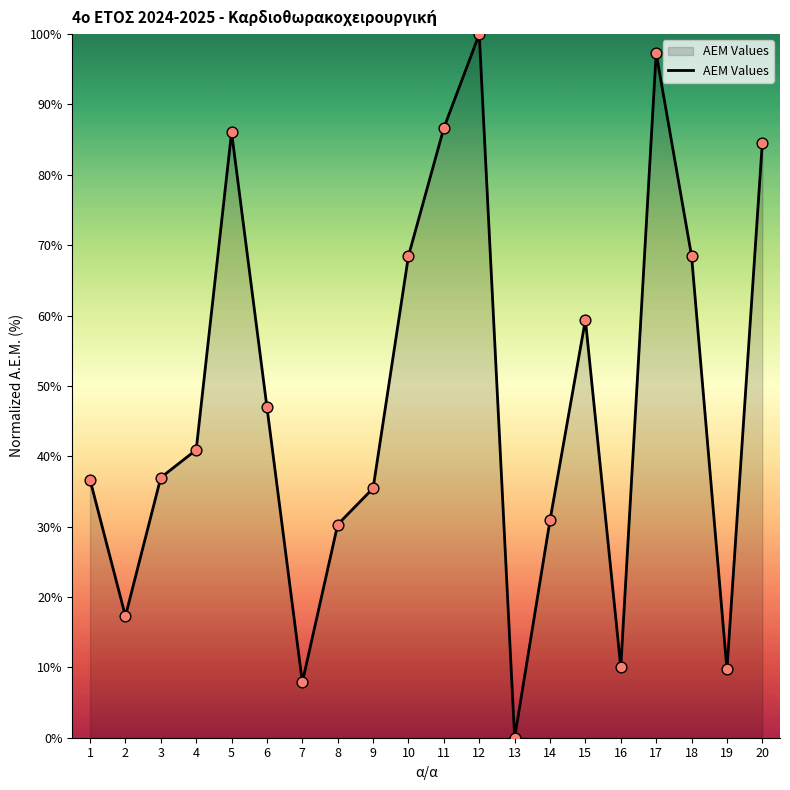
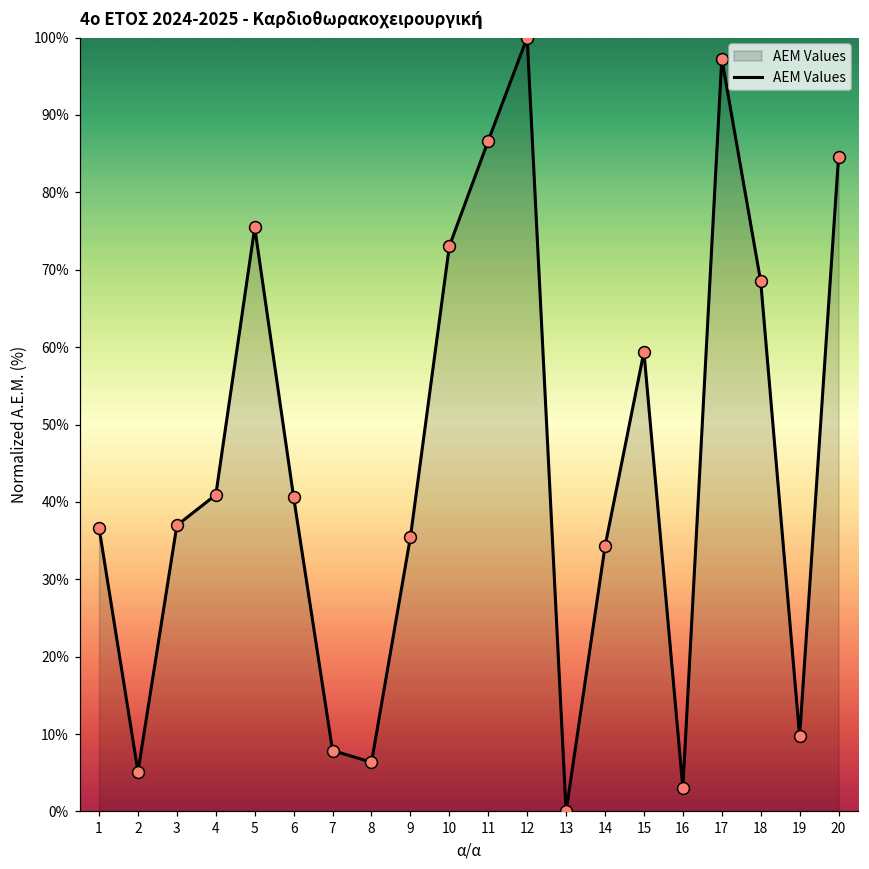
  {
    "1": "37%",
-   "2": "17%",
+   "2": "5%",
    "3": "37%",
    "4": "41%",
-   "5": "86%",
-   "6": "47%",
+   "5": "75%",
+   "6": "41%",
    "7": "8%",
-   "8": "30%",
+   "8": "6%",
    "9": "35%",
-   "10": "68%",
+   "10": "73%",
    "11": "87%",
    "12": "100%",
    "13": "0%",
-   "14": "31%",
+   "14": "34%",
    "15": "59%",
-   "16": "10%",
+   "16": "3%",
    "17": "97%",
    "18": "68%",
    "19": "10%",
    "20": "85%"
  }
